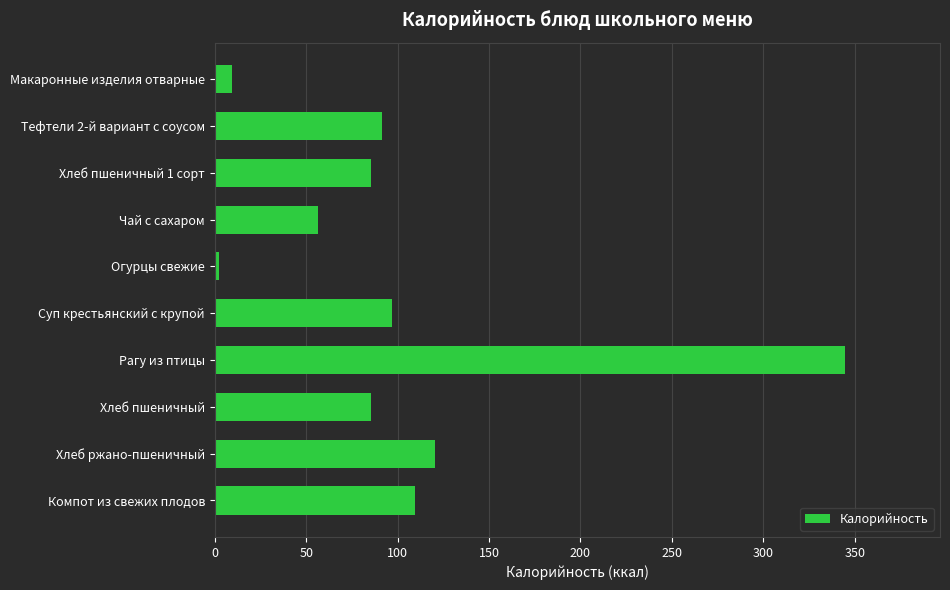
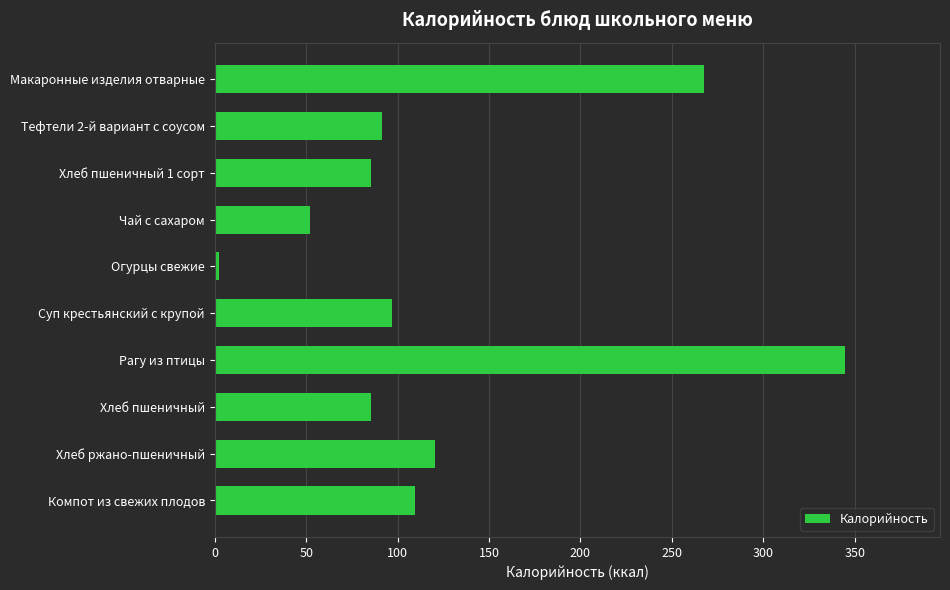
  {
-   "Макаронные изделия отварные": 10,
+   "Макаронные изделия отварные": 268,
    "Тефтели 2-й вариант с соусом": 91,
    "Хлеб пшеничный 1 сорт": 85,
-   "Чай с сахаром": 56,
+   "Чай с сахаром": 52,
    "Огурцы свежие": 2,
    "Суп крестьянский с крупой": 97,
    "Рагу из птицы": 345,
    "Хлеб пшеничный": 85,
    "Хлеб ржано-пшеничный": 120,
    "Компот из свежих плодов": 110
  }
